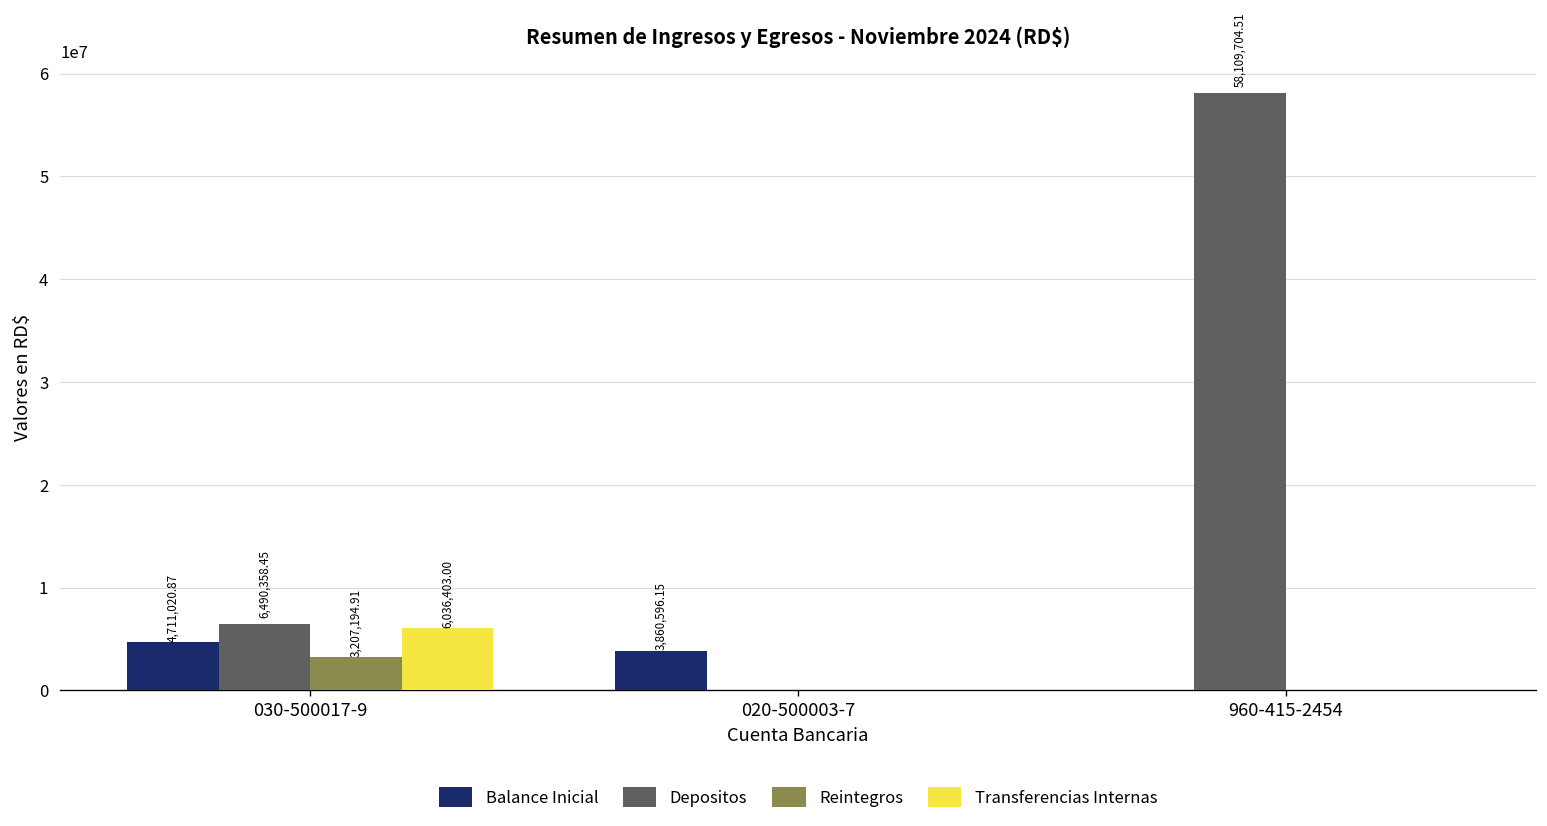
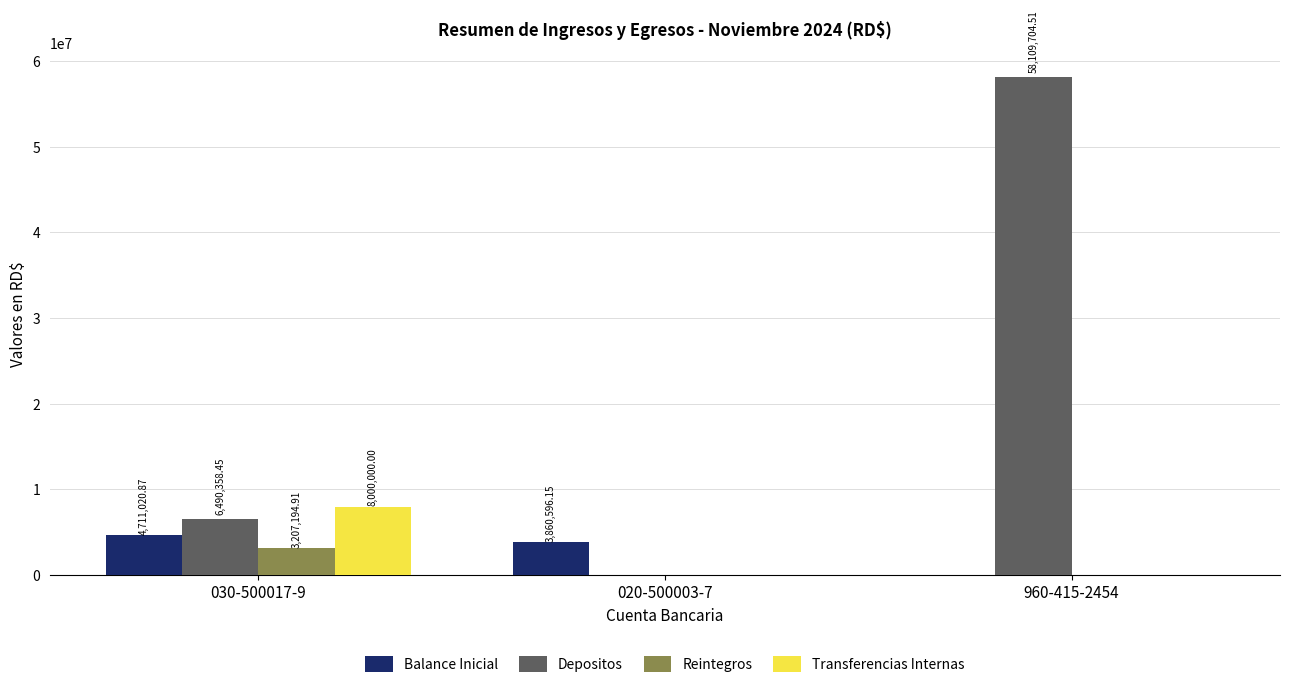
  {
    "Balance Inicial": {
      "030-500017-9": "4,711,020.87",
      "020-500003-7": "3,860,596.15"
    },
    "Depositos": {
      "030-500017-9": "6,490,358.45",
      "960-415-2454": "58,109,704.51"
    },
    "Reintegros": {
      "030-500017-9": "3,207,194.91"
    },
    "Transferencias Internas": {
-     "030-500017-9": "6,036,403.00"
+     "030-500017-9": "8,000,000.00"
    }
  }
